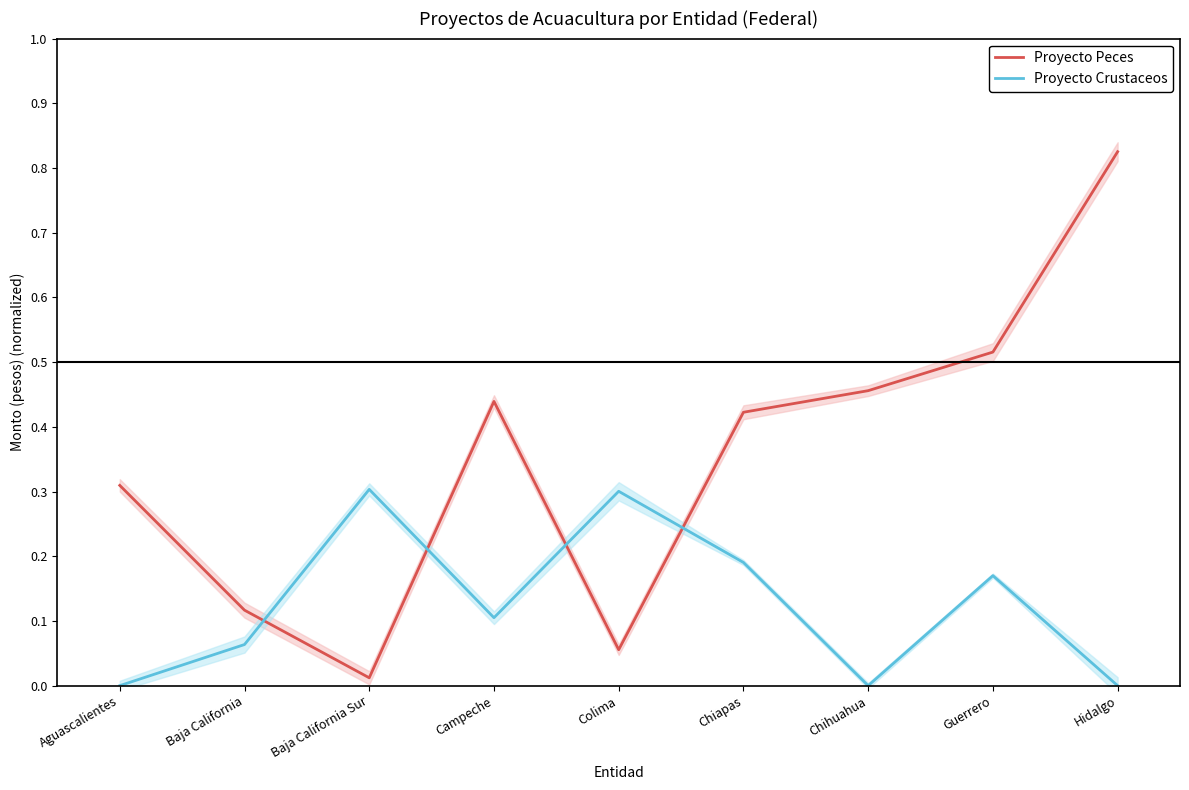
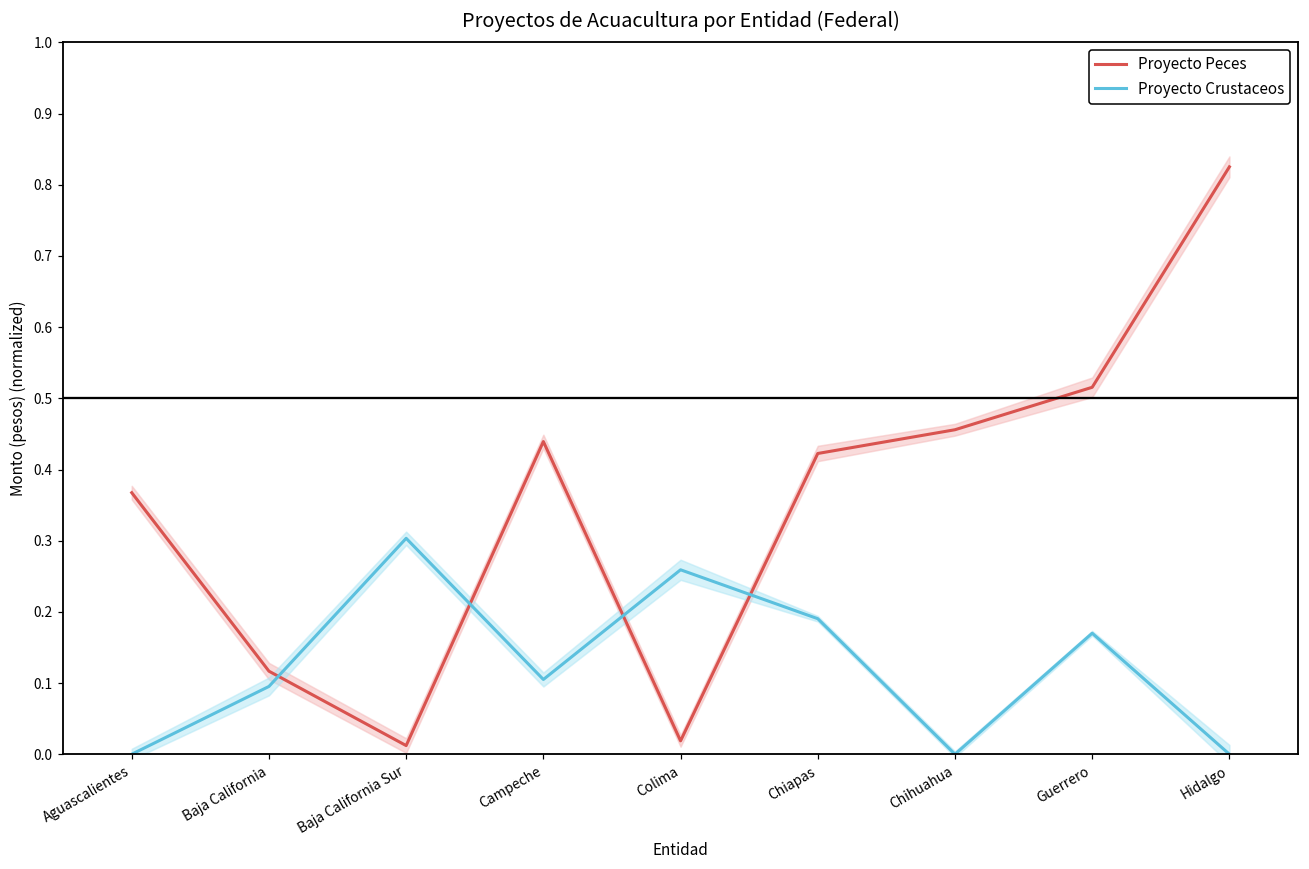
  {
    "Proyecto Peces": {
-     "Aguascalientes": 0.31,
+     "Aguascalientes": 0.37,
      "Baja California": 0.12,
      "Baja California Sur": 0.01,
      "Campeche": 0.44,
-     "Colima": 0.06,
+     "Colima": 0.02,
      "Chiapas": 0.42,
      "Chihuahua": 0.46,
      "Guerrero": 0.52,
      "Hidalgo": 0.83
    },
    "Proyecto Crustaceos": {
      "Aguascalientes": 0.00,
-     "Baja California": 0.06,
+     "Baja California": 0.10,
      "Baja California Sur": 0.30,
      "Campeche": 0.10,
-     "Colima": 0.30,
+     "Colima": 0.26,
      "Chihuahua": 0.00,
      "Hidalgo": 0.00
    }
  }
